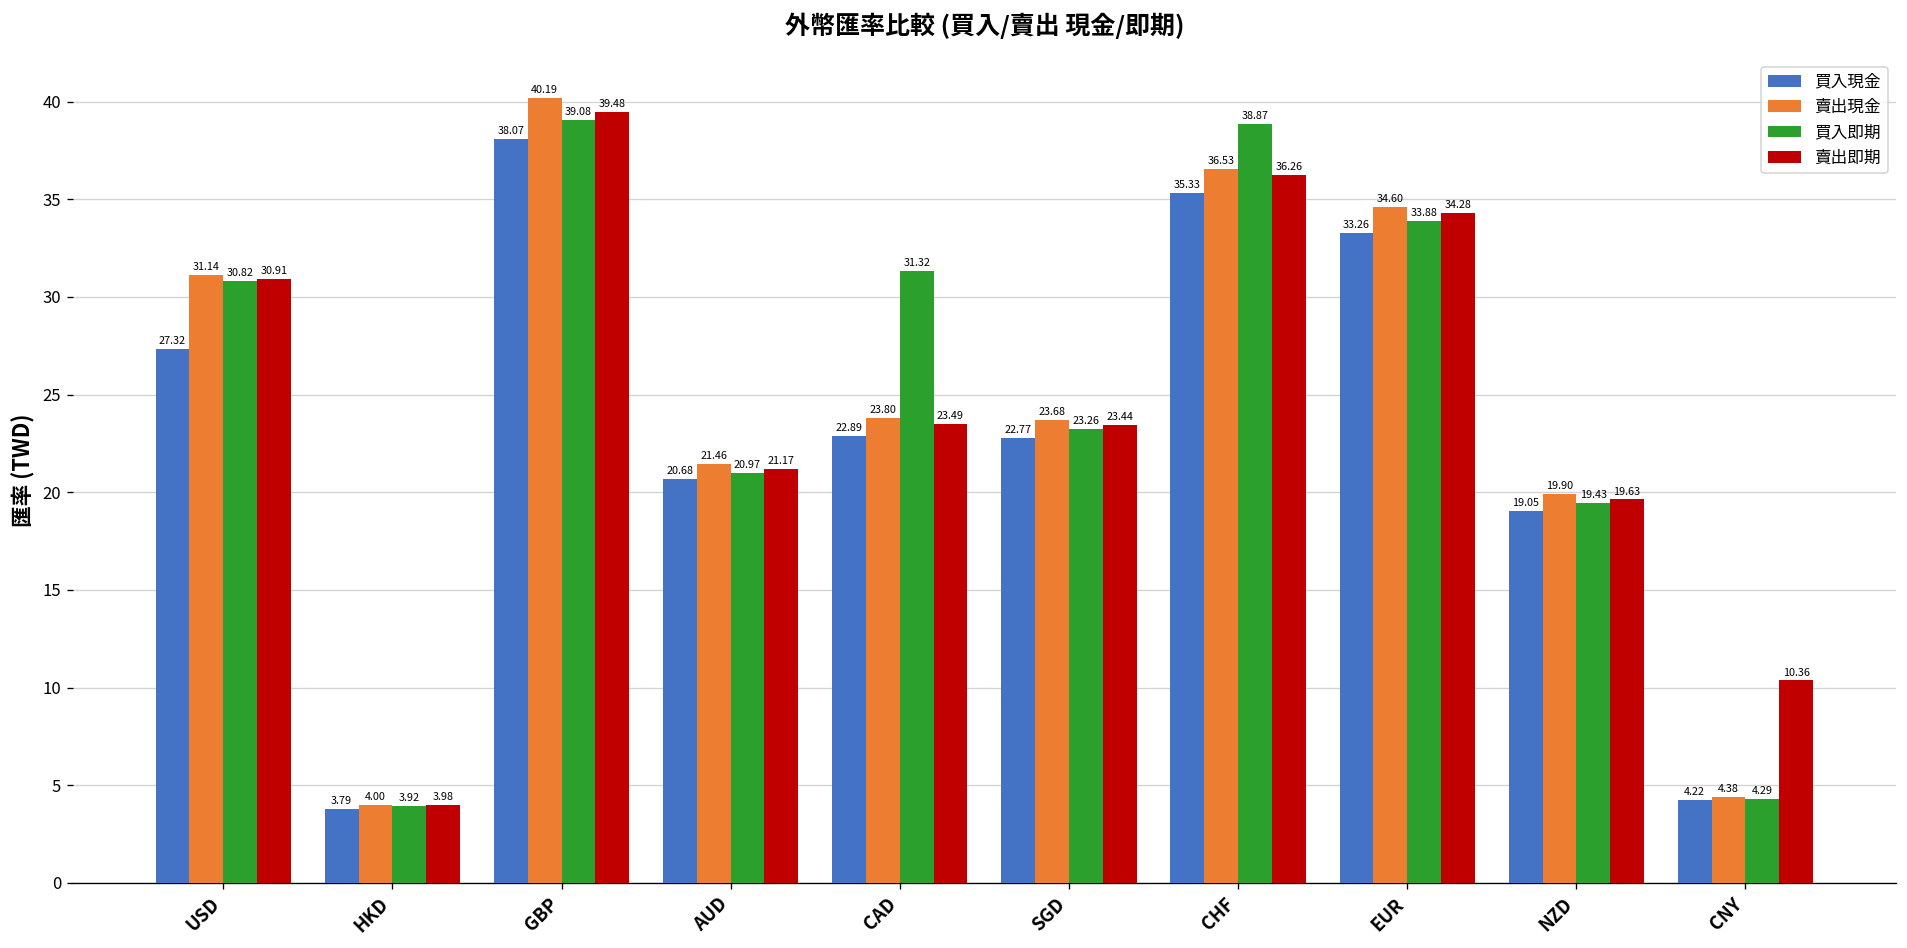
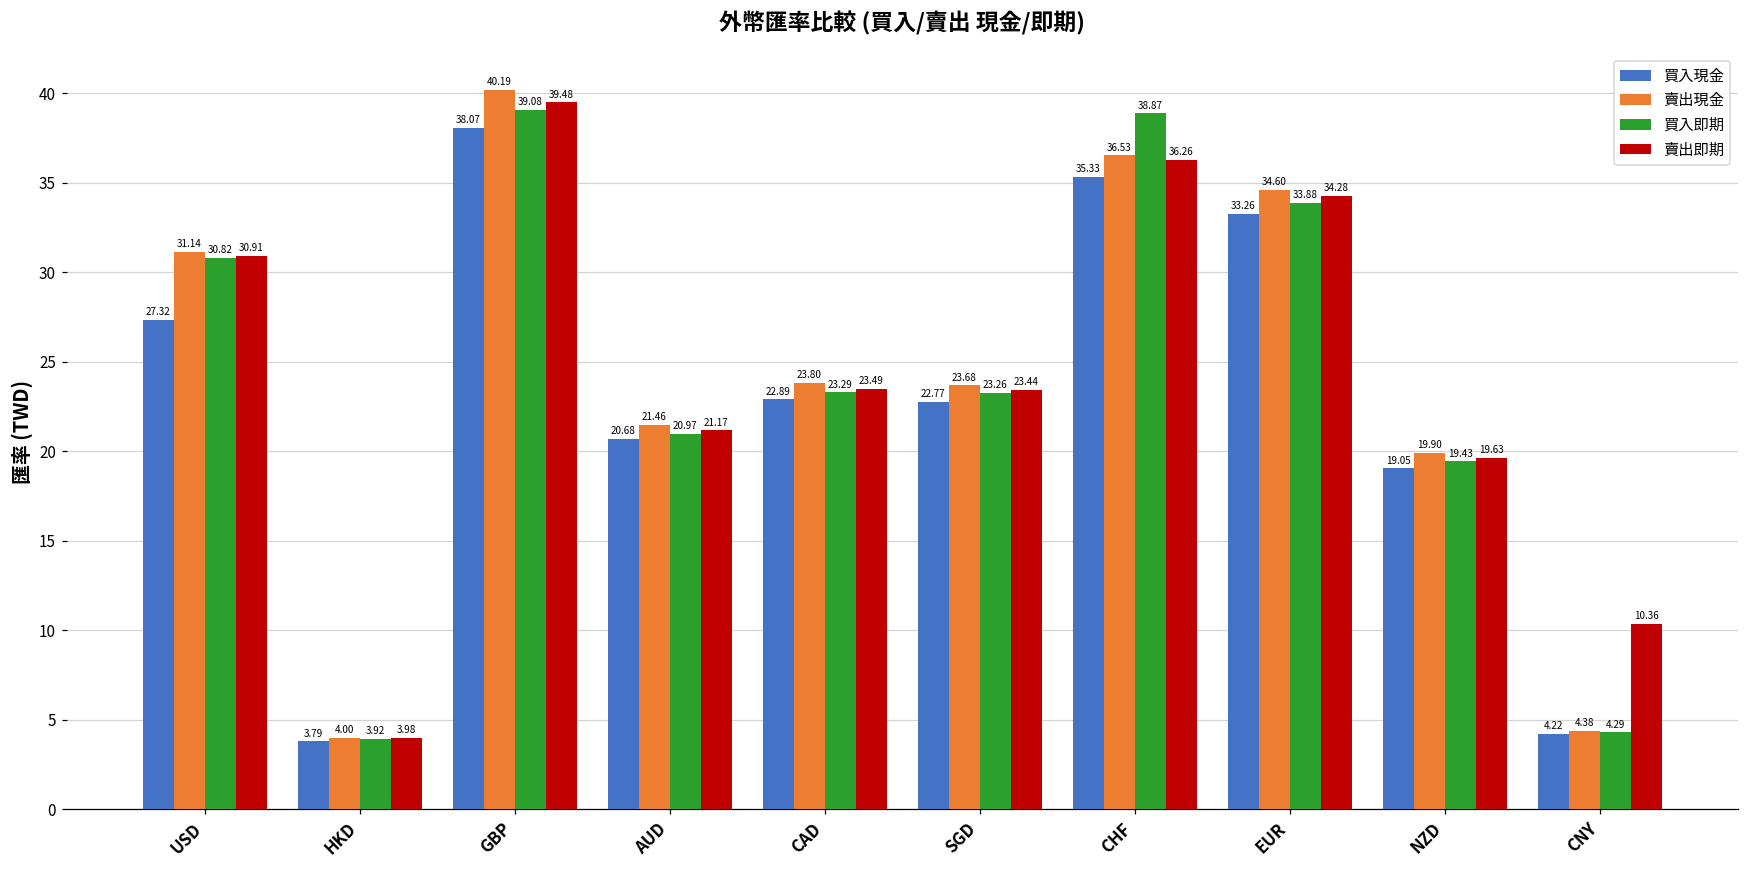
  {
    "買入現金": {
      "USD": 27.32,
      "HKD": 3.79,
      "GBP": 38.07,
      "AUD": 20.68,
      "CAD": 22.89,
      "SGD": 22.77,
      "CHF": 35.33,
      "EUR": 33.26,
      "NZD": 19.05,
      "CNY": 4.22
    },
    "賣出現金": {
      "USD": 31.14,
      "HKD": 4.00,
      "GBP": 40.19,
      "AUD": 21.46,
      "CAD": 23.80,
      "SGD": 23.68,
      "CHF": 36.53,
      "EUR": 34.60,
      "NZD": 19.90,
      "CNY": 4.38
    },
    "買入即期": {
      "USD": 30.82,
      "HKD": 3.92,
      "GBP": 39.08,
      "AUD": 20.97,
-     "CAD": 31.32,
+     "CAD": 23.29,
      "SGD": 23.26,
      "CHF": 38.87,
      "EUR": 33.88,
      "NZD": 19.43,
      "CNY": 4.29
    },
    "賣出即期": {
      "USD": 30.91,
      "HKD": 3.98,
      "GBP": 39.48,
      "AUD": 21.17,
      "CAD": 23.49,
      "SGD": 23.44,
      "CHF": 36.26,
      "EUR": 34.28,
      "NZD": 19.63,
      "CNY": 10.36
    }
  }
